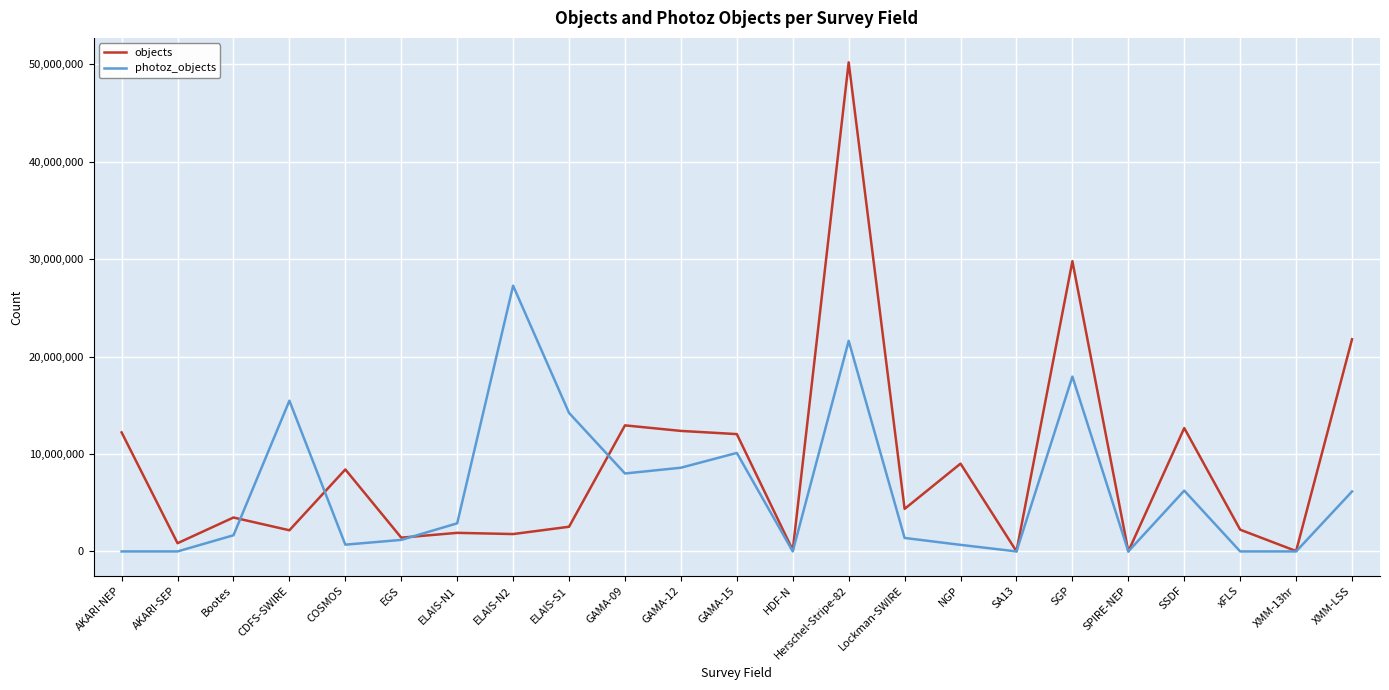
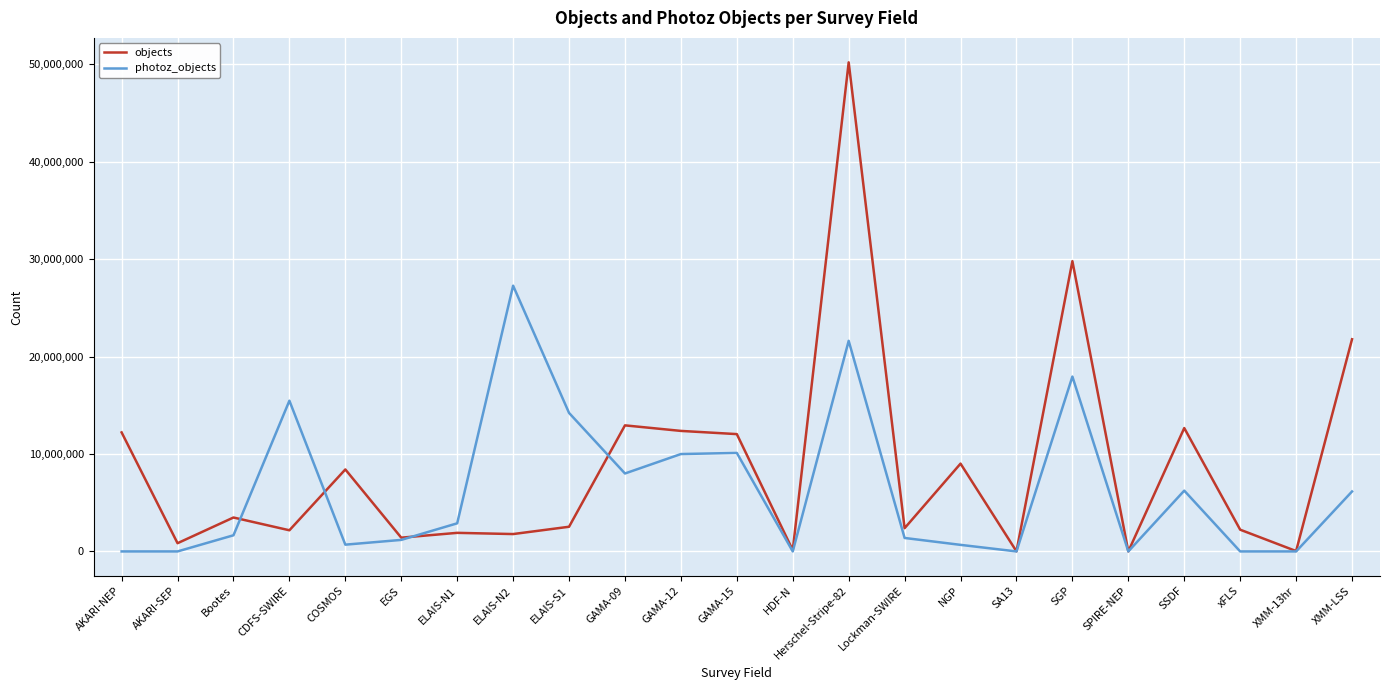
  {
    "objects": {
      "AKARI-NEP": "12,000,000",
      "AKARI-SEP": "1,000,000",
      "Bootes": "3,000,000",
      "CDFS-SWIRE": "2,000,000",
      "COSMOS": "8,000,000",
      "ELAIS-N1": "2,000,000",
      "ELAIS-N2": "2,000,000",
      "ELAIS-S1": "3,000,000",
      "GAMA-09": "13,000,000",
      "GAMA-12": "12,000,000",
      "GAMA-15": "12,000,000",
      "Herschel-Stripe-82": "50,000,000",
-     "Lockman-SWIRE": "4,000,000",
+     "Lockman-SWIRE": "2,000,000",
      "NGP": "9,000,000",
      "SGP": "30,000,000",
      "SSDF": "13,000,000",
      "xFLS": "2,000,000",
      "XMM-LSS": "22,000,000"
    },
    "photoz_objects": {
      "AKARI-NEP": "0",
      "AKARI-SEP": "0",
      "Bootes": "2,000,000",
      "CDFS-SWIRE": "15,000,000",
      "COSMOS": "1,000,000",
      "ELAIS-N1": "3,000,000",
      "ELAIS-N2": "27,000,000",
      "ELAIS-S1": "14,000,000",
      "GAMA-09": "8,000,000",
-     "GAMA-12": "9,000,000",
+     "GAMA-12": "10,000,000",
      "GAMA-15": "10,000,000",
      "Herschel-Stripe-82": "22,000,000",
      "Lockman-SWIRE": "1,000,000",
      "NGP": "1,000,000",
      "SGP": "18,000,000",
      "SSDF": "6,000,000",
      "xFLS": "0",
      "XMM-LSS": "6,000,000"
    }
  }
